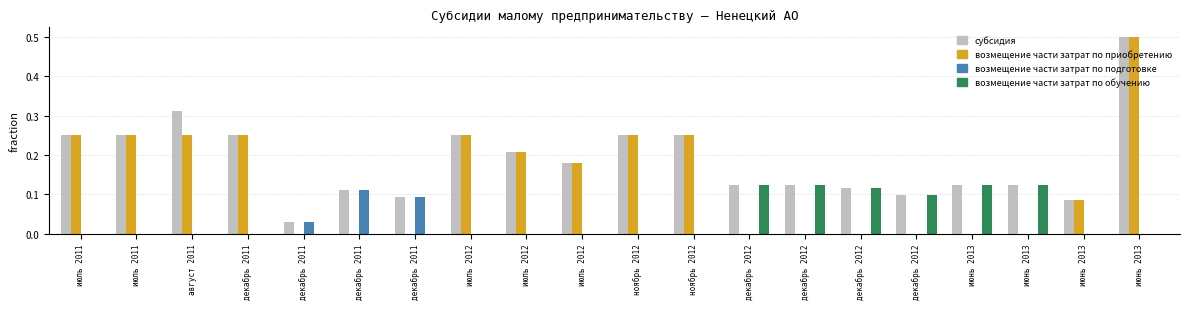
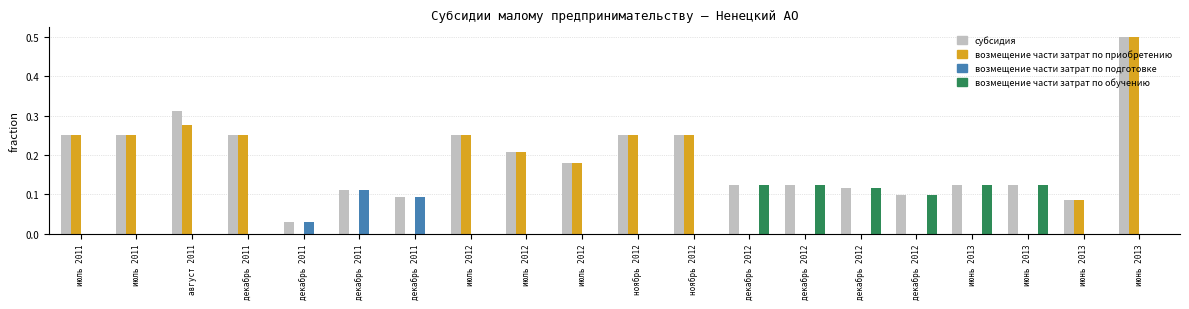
  {
    "субсидия": {
      "август 2011": 0.31
    },
    "возмещение части затрат по приобретению": {
-     "август 2011": 0.25
+     "август 2011": 0.28
    },
    "возмещение части затрат по подготовке": {
      "август 2011": 0.00
    },
    "возмещение части затрат по обучению": {
      "август 2011": 0.00
    }
  }
